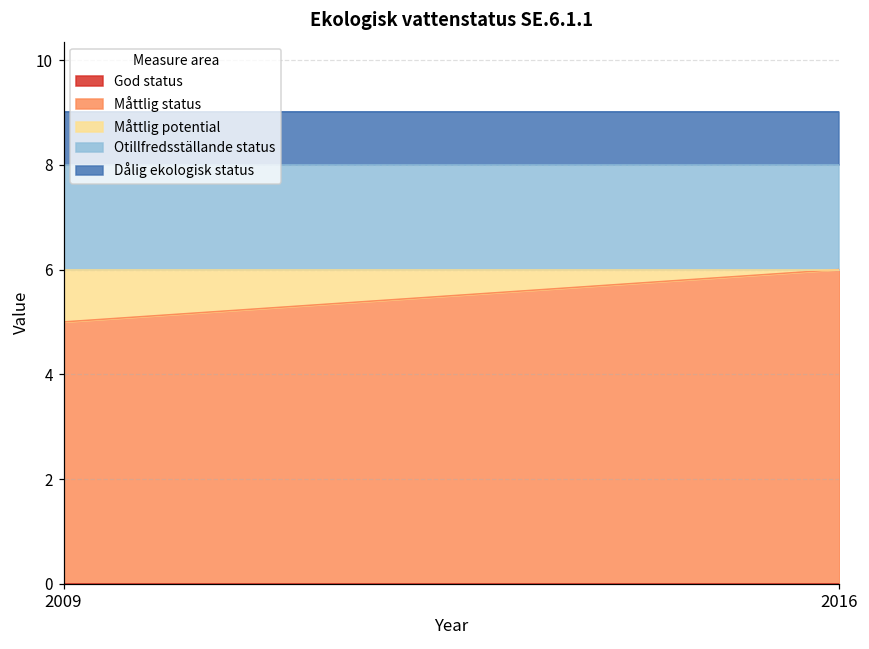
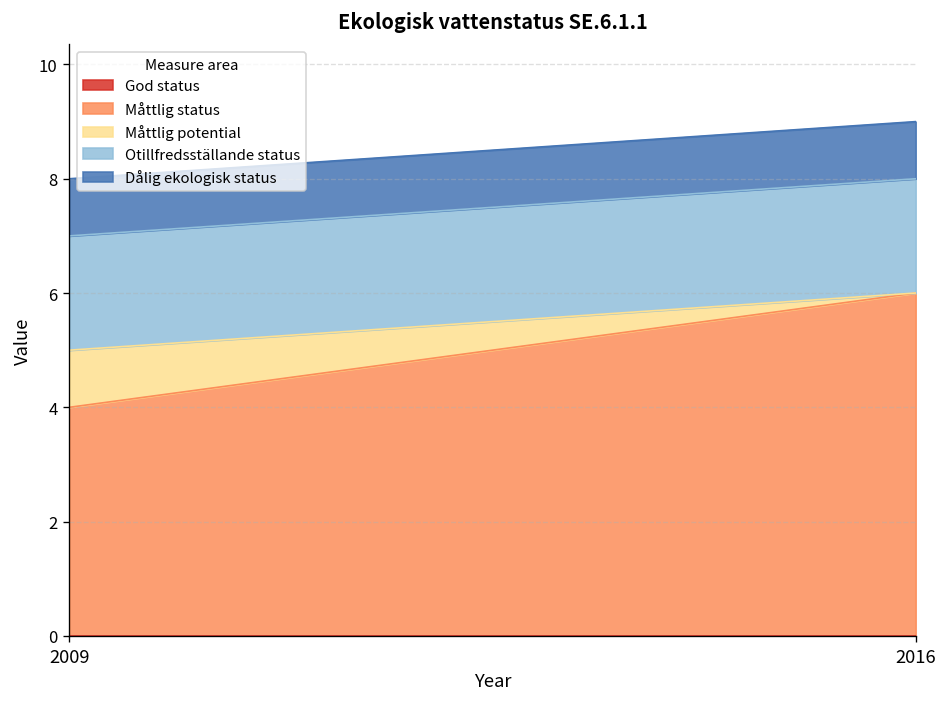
  {
    "God status": {
      "2009": 0,
      "2016": 0
    },
    "Måttlig status": {
-     "2009": 5
+     "2009": 4
    },
    "Måttlig potential": {
      "2009": 1
    },
    "Otillfredsställande status": {
      "2009": 2,
      "2016": 2
    },
    "Dålig ekologisk status": {
      "2009": 1,
      "2016": 1
    }
  }
